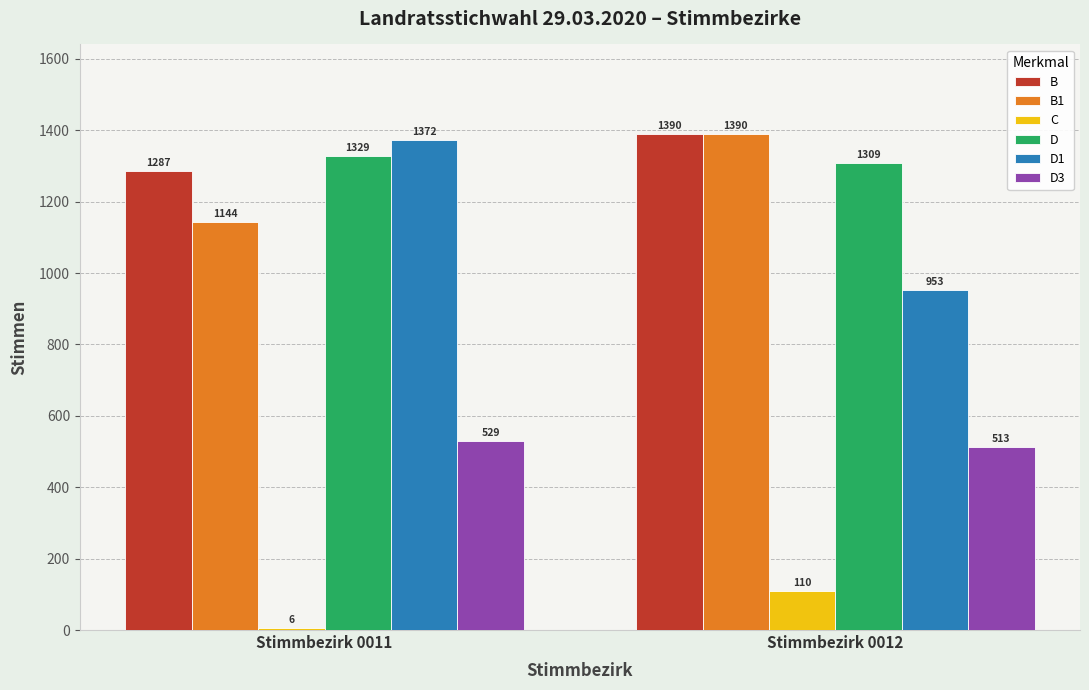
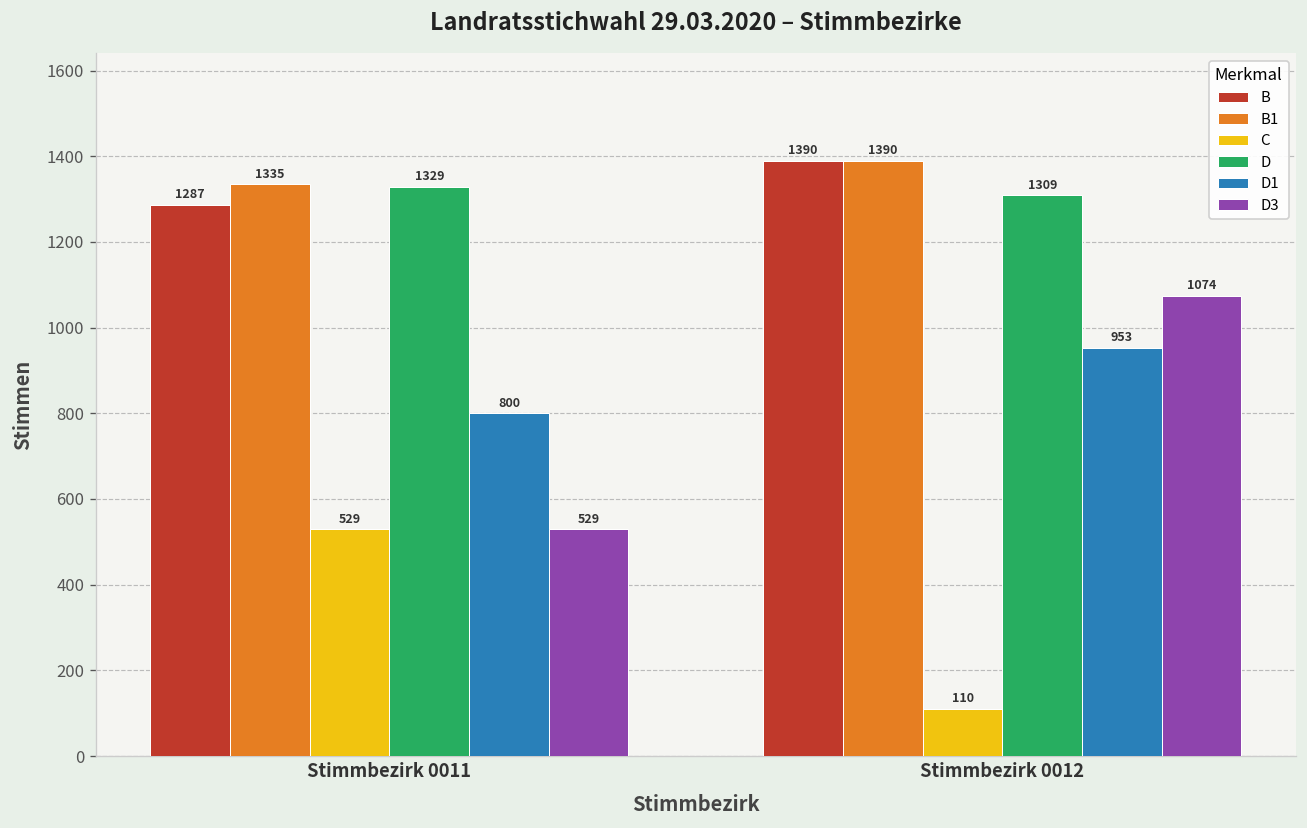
  {
    "B": {
      "Stimmbezirk 0011": 1287,
      "Stimmbezirk 0012": 1390
    },
    "B1": {
-     "Stimmbezirk 0011": 1144,
+     "Stimmbezirk 0011": 1335,
      "Stimmbezirk 0012": 1390
    },
    "C": {
-     "Stimmbezirk 0011": 6,
+     "Stimmbezirk 0011": 529,
      "Stimmbezirk 0012": 110
    },
    "D": {
      "Stimmbezirk 0011": 1329,
      "Stimmbezirk 0012": 1309
    },
    "D1": {
-     "Stimmbezirk 0011": 1372,
+     "Stimmbezirk 0011": 800,
      "Stimmbezirk 0012": 953
    },
    "D3": {
      "Stimmbezirk 0011": 529,
-     "Stimmbezirk 0012": 513
+     "Stimmbezirk 0012": 1074
    }
  }
